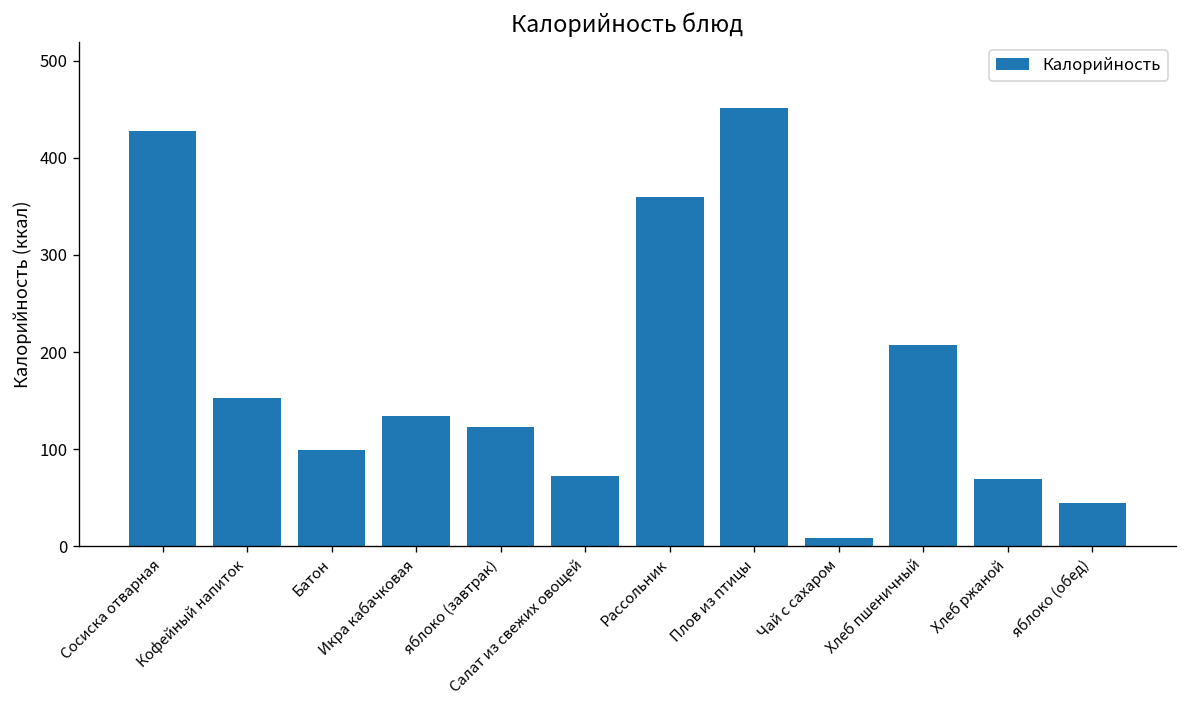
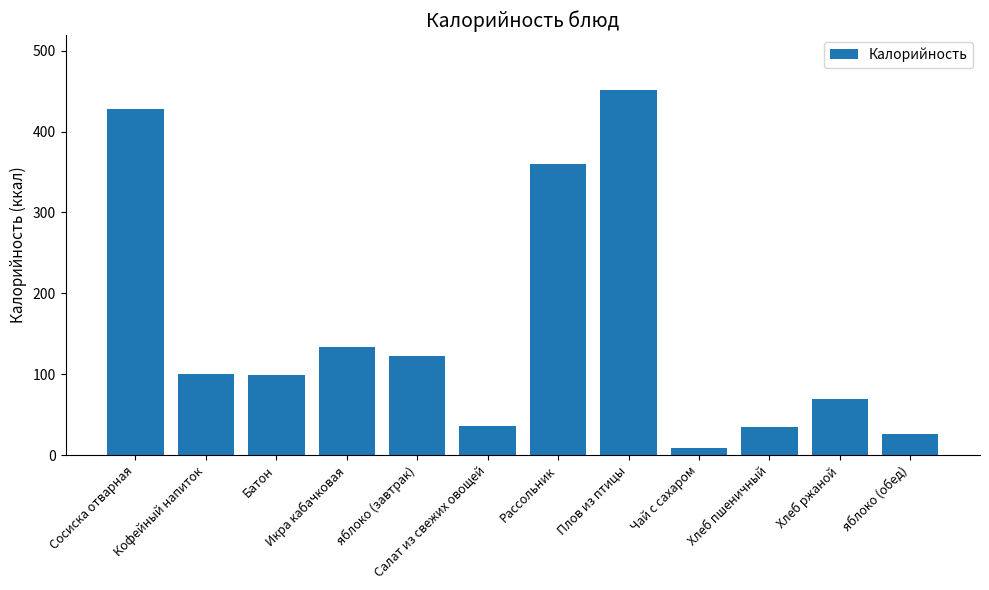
  {
    "Сосиска отварная": 430,
-   "Кофейный напиток": 150,
+   "Кофейный напиток": 100,
    "Батон": 100,
    "Икра кабачковая": 130,
    "яблоко (завтрак)": 120,
-   "Салат из свежих овощей": 70,
+   "Салат из свежих овощей": 40,
    "Рассольник": 360,
    "Плов из птицы": 450,
    "Чай с сахаром": 10,
-   "Хлеб пшеничный": 210,
+   "Хлеб пшеничный": 40,
    "Хлеб ржаной": 70,
-   "яблоко (обед)": 40
+   "яблоко (обед)": 30
  }
